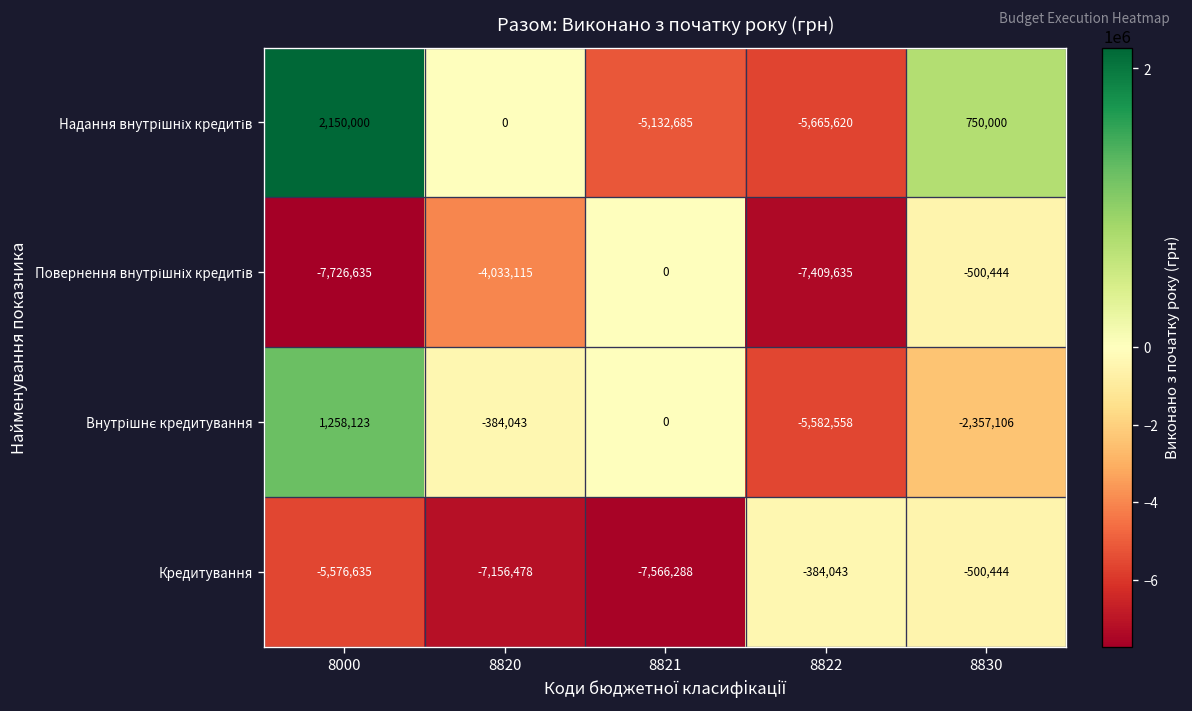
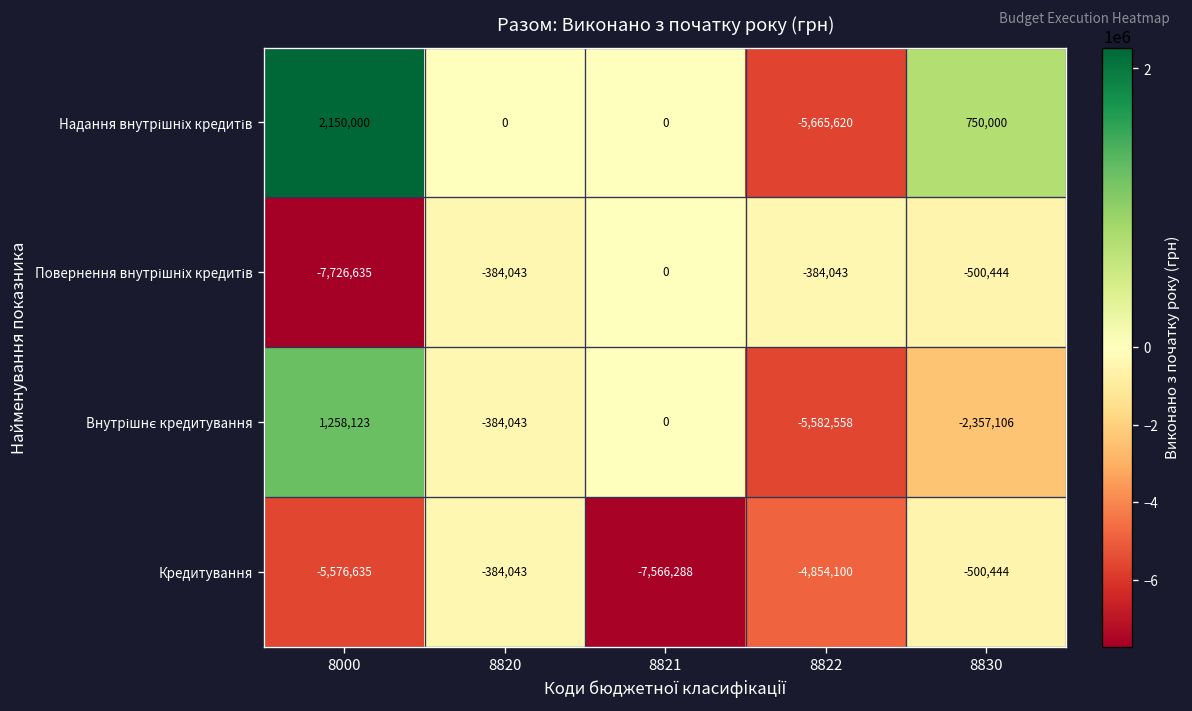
  {
    "Надання внутрішніх кредитів": {
      "8000": "2,150,000",
      "8820": "0",
-     "8821": "-5,132,685",
+     "8821": "0",
      "8822": "-5,665,620",
      "8830": "750,000"
    },
    "Повернення внутрішніх кредитів": {
      "8000": "-7,726,635",
-     "8820": "-4,033,115",
+     "8820": "-384,043",
      "8821": "0",
-     "8822": "-7,409,635",
+     "8822": "-384,043",
      "8830": "-500,444"
    },
    "Внутрішнє кредитування": {
      "8000": "1,258,123",
      "8820": "-384,043",
      "8821": "0",
      "8822": "-5,582,558",
      "8830": "-2,357,106"
    },
    "Кредитування": {
      "8000": "-5,576,635",
-     "8820": "-7,156,478",
+     "8820": "-384,043",
      "8821": "-7,566,288",
-     "8822": "-384,043",
+     "8822": "-4,854,100",
      "8830": "-500,444"
    }
  }
